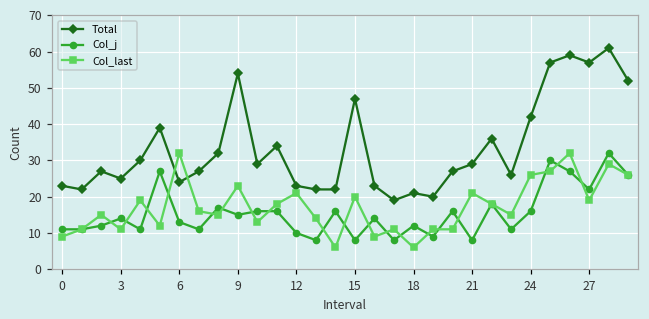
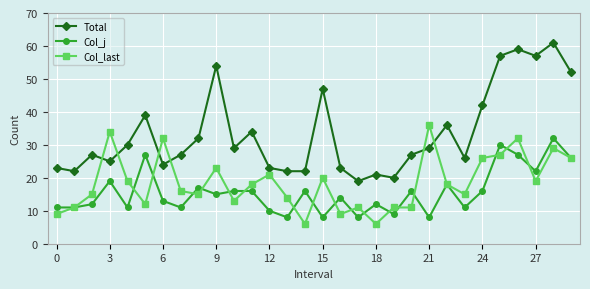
  {
    "Total": {
      "0": 23,
      "3": 25,
      "6": 24,
      "9": 54,
      "12": 23,
      "15": 47,
      "18": 21,
      "21": 29,
      "24": 42,
      "27": 57
    },
    "Col_j": {
      "0": 11,
-     "3": 14,
+     "3": 19,
      "6": 13,
      "9": 15,
      "12": 10,
      "15": 8,
      "18": 12,
      "21": 8,
      "24": 16,
      "27": 22
    },
    "Col_last": {
      "0": 9,
-     "3": 11,
+     "3": 34,
      "6": 32,
      "9": 23,
      "12": 21,
      "15": 20,
      "18": 6,
-     "21": 21,
+     "21": 36,
      "24": 26,
      "27": 19
    }
  }
